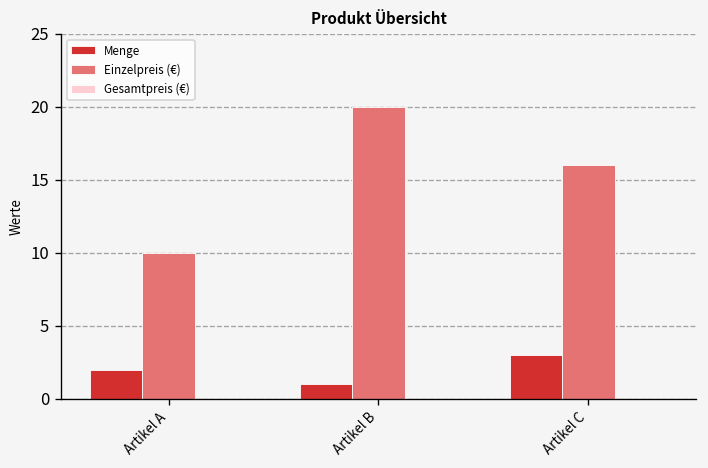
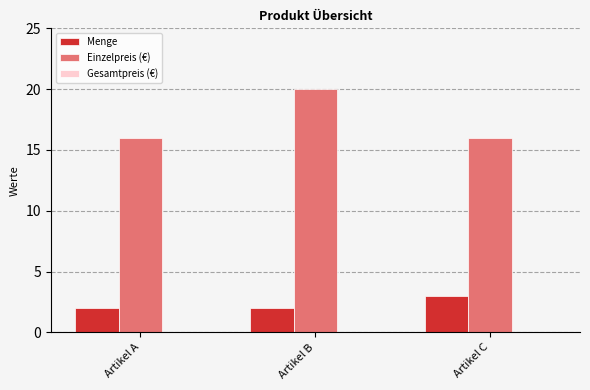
  {
    "Menge": {
      "Artikel A": 2,
-     "Artikel B": 1,
+     "Artikel B": 2,
      "Artikel C": 3
    },
    "Einzelpreis (€)": {
-     "Artikel A": 10,
+     "Artikel A": 16,
      "Artikel B": 20,
      "Artikel C": 16
    },
    "Gesamtpreis (€)": {
      "Artikel A": 0,
      "Artikel B": 0,
      "Artikel C": 0
    }
  }
